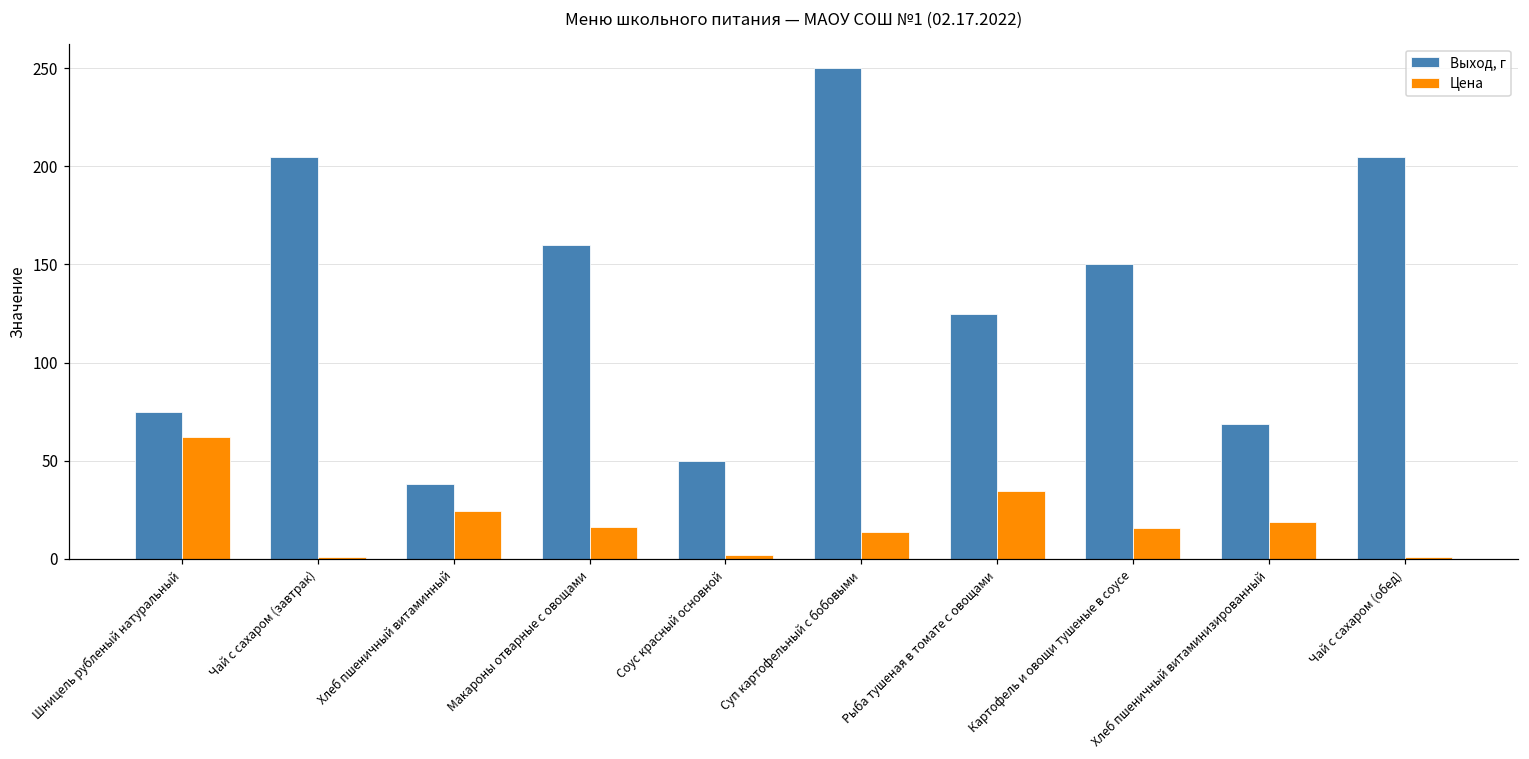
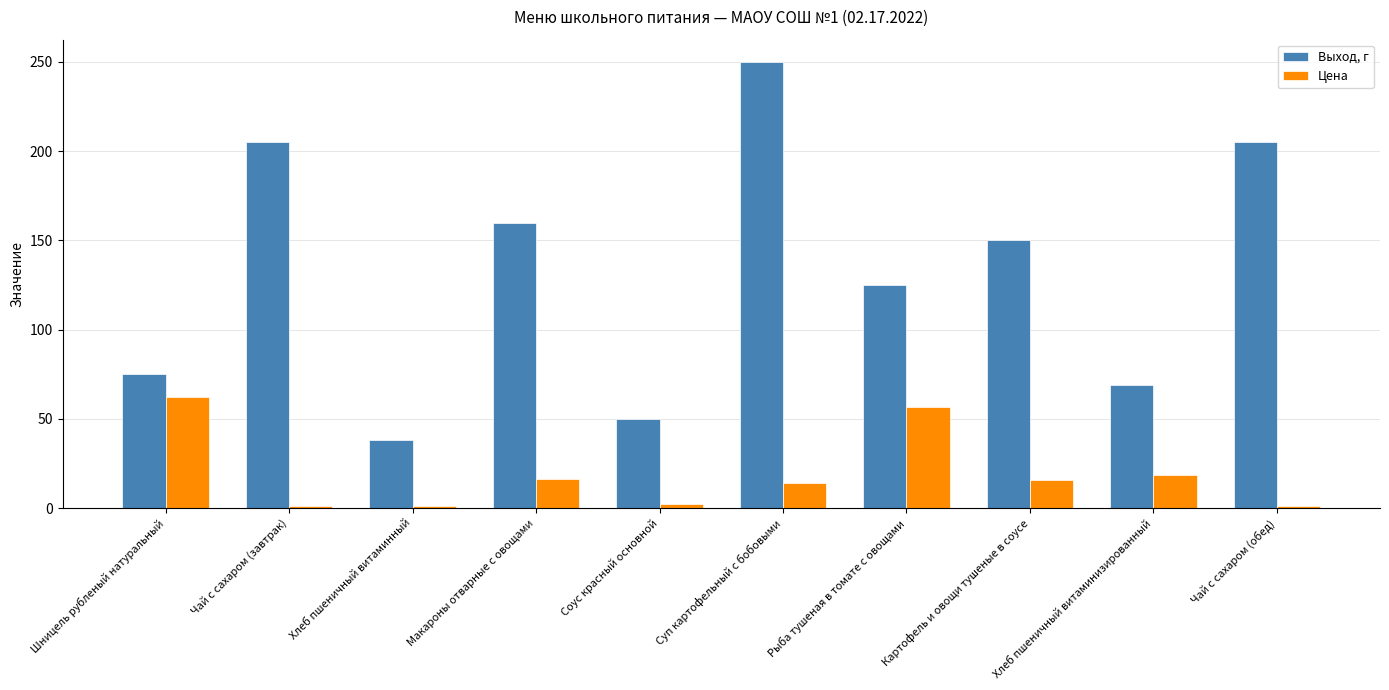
  {
    "Выход, г": {
      "Шницель рубленый натуральный": 75,
      "Чай с сахаром (завтрак)": 205,
      "Хлеб пшеничный витаминный": 38,
      "Макароны отварные с овощами": 160,
      "Соус красный основной": 50,
      "Суп картофельный с бобовыми": 250,
      "Рыба тушеная в томате с овощами": 125,
      "Картофель и овощи тушеные в соусе": 150,
      "Хлеб пшеничный витаминизированный": 69,
      "Чай с сахаром (обед)": 205
    },
    "Цена": {
      "Шницель рубленый натуральный": 62,
-     "Хлеб пшеничный витаминный": 24,
+     "Хлеб пшеничный витаминный": 1,
      "Макароны отварные с овощами": 16,
      "Соус красный основной": 2,
      "Суп картофельный с бобовыми": 14,
-     "Рыба тушеная в томате с овощами": 35,
+     "Рыба тушеная в томате с овощами": 57,
      "Картофель и овощи тушеные в соусе": 16,
      "Хлеб пшеничный витаминизированный": 19
    }
  }
